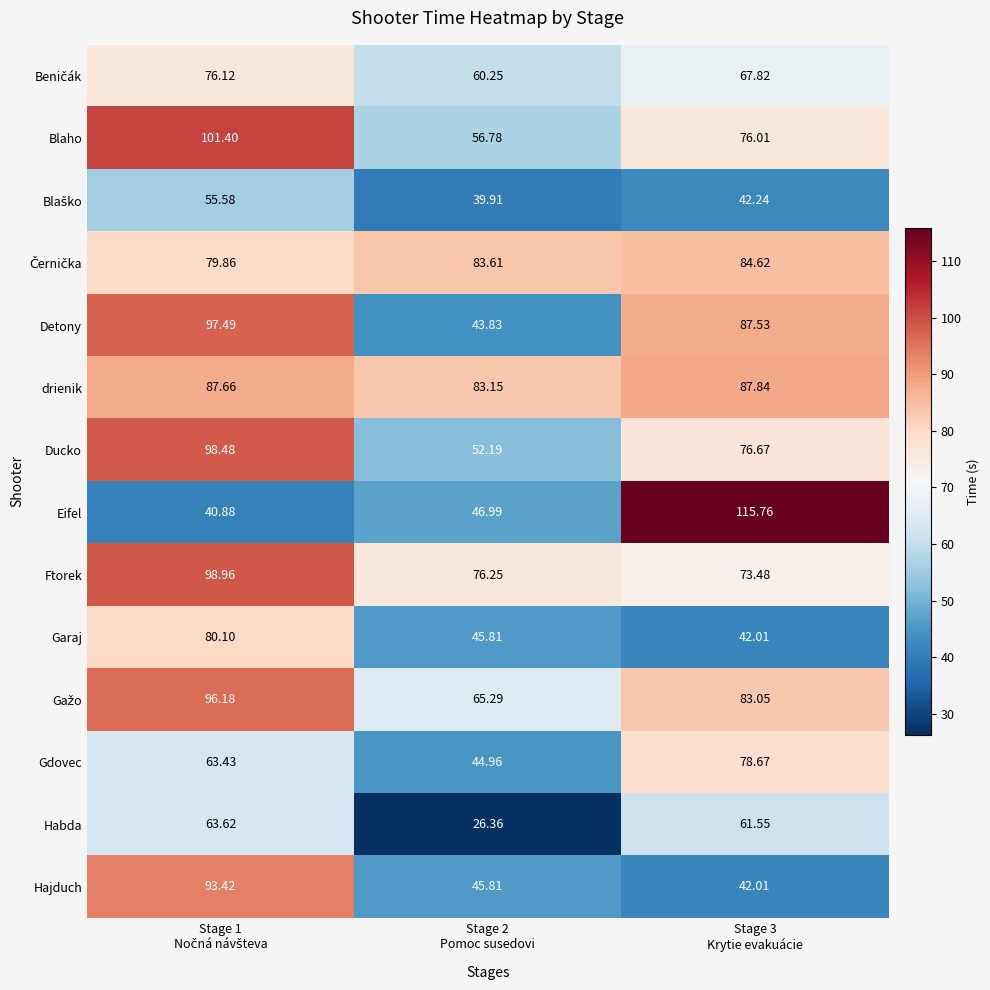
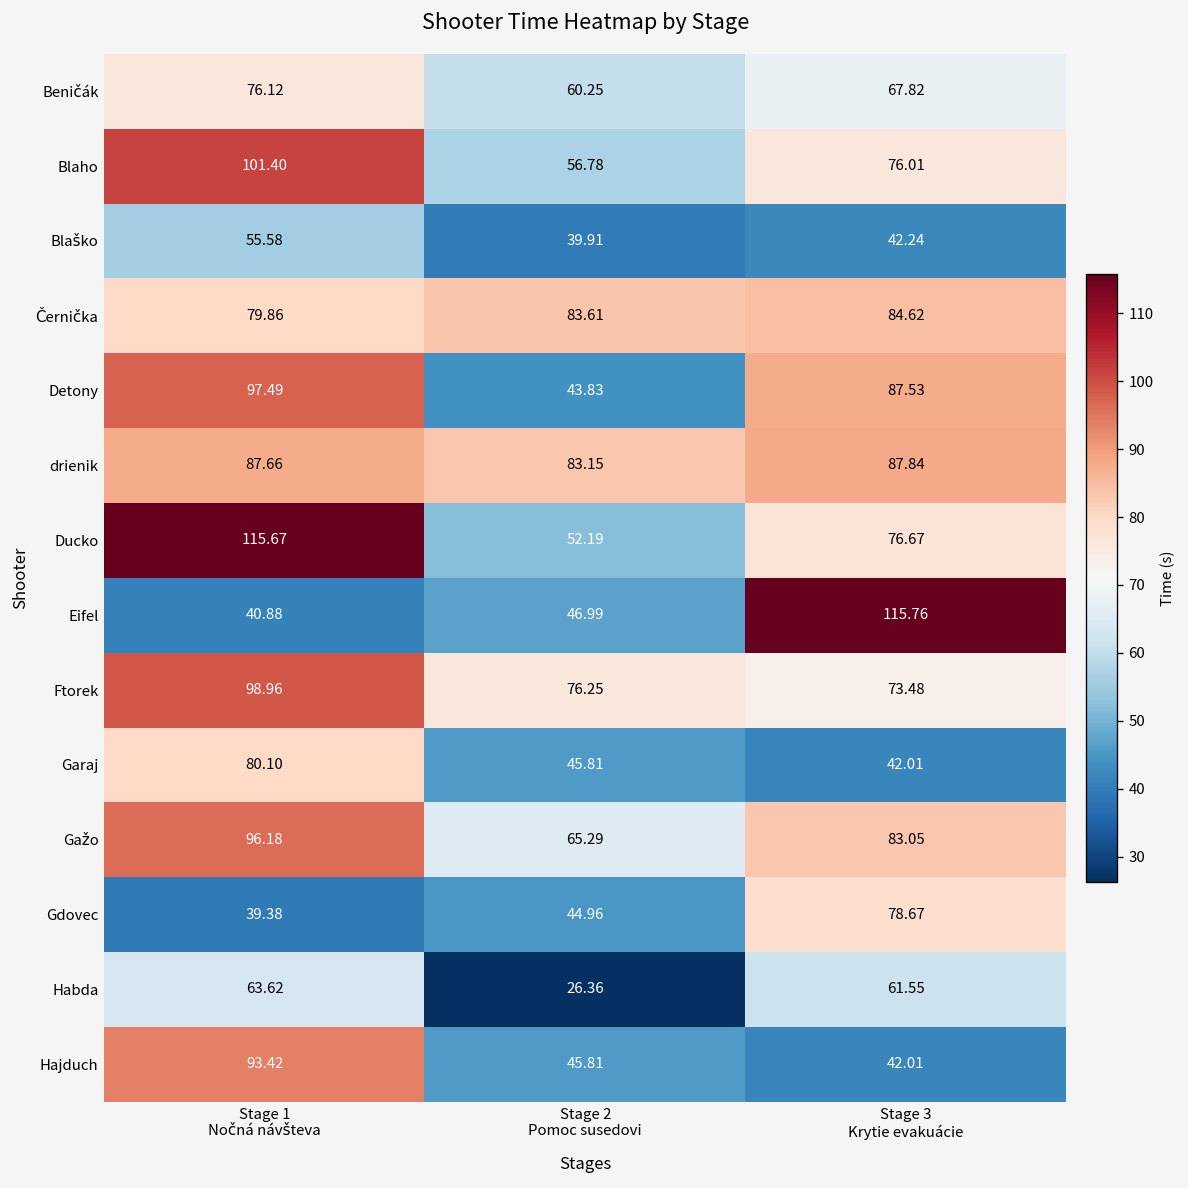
  {
    "Beničák": {
      "Stage 1 Nočná návšteva": 76.12,
      "Stage 2 Pomoc susedovi": 60.25,
      "Stage 3 Krytie evakuácie": 67.82
    },
    "Blaho": {
      "Stage 1 Nočná návšteva": 101.40,
      "Stage 2 Pomoc susedovi": 56.78,
      "Stage 3 Krytie evakuácie": 76.01
    },
    "Blaško": {
      "Stage 1 Nočná návšteva": 55.58,
      "Stage 2 Pomoc susedovi": 39.91,
      "Stage 3 Krytie evakuácie": 42.24
    },
    "Černička": {
      "Stage 1 Nočná návšteva": 79.86,
      "Stage 2 Pomoc susedovi": 83.61,
      "Stage 3 Krytie evakuácie": 84.62
    },
    "Detony": {
      "Stage 1 Nočná návšteva": 97.49,
      "Stage 2 Pomoc susedovi": 43.83,
      "Stage 3 Krytie evakuácie": 87.53
    },
    "drienik": {
      "Stage 1 Nočná návšteva": 87.66,
      "Stage 2 Pomoc susedovi": 83.15,
      "Stage 3 Krytie evakuácie": 87.84
    },
    "Ducko": {
-     "Stage 1 Nočná návšteva": 98.48,
+     "Stage 1 Nočná návšteva": 115.67,
      "Stage 2 Pomoc susedovi": 52.19,
      "Stage 3 Krytie evakuácie": 76.67
    },
    "Eifel": {
      "Stage 1 Nočná návšteva": 40.88,
      "Stage 2 Pomoc susedovi": 46.99,
      "Stage 3 Krytie evakuácie": 115.76
    },
    "Ftorek": {
      "Stage 1 Nočná návšteva": 98.96,
      "Stage 2 Pomoc susedovi": 76.25,
      "Stage 3 Krytie evakuácie": 73.48
    },
    "Garaj": {
      "Stage 1 Nočná návšteva": 80.10,
      "Stage 2 Pomoc susedovi": 45.81,
      "Stage 3 Krytie evakuácie": 42.01
    },
    "Gažo": {
      "Stage 1 Nočná návšteva": 96.18,
      "Stage 2 Pomoc susedovi": 65.29,
      "Stage 3 Krytie evakuácie": 83.05
    },
    "Gdovec": {
-     "Stage 1 Nočná návšteva": 63.43,
+     "Stage 1 Nočná návšteva": 39.38,
      "Stage 2 Pomoc susedovi": 44.96,
      "Stage 3 Krytie evakuácie": 78.67
    },
    "Habda": {
      "Stage 1 Nočná návšteva": 63.62,
      "Stage 2 Pomoc susedovi": 26.36,
      "Stage 3 Krytie evakuácie": 61.55
    },
    "Hajduch": {
      "Stage 1 Nočná návšteva": 93.42,
      "Stage 2 Pomoc susedovi": 45.81,
      "Stage 3 Krytie evakuácie": 42.01
    }
  }
